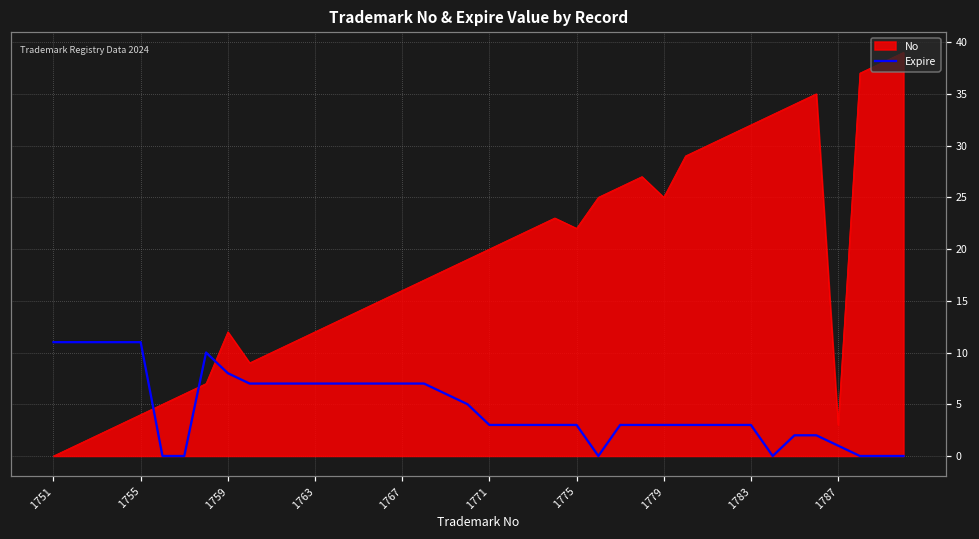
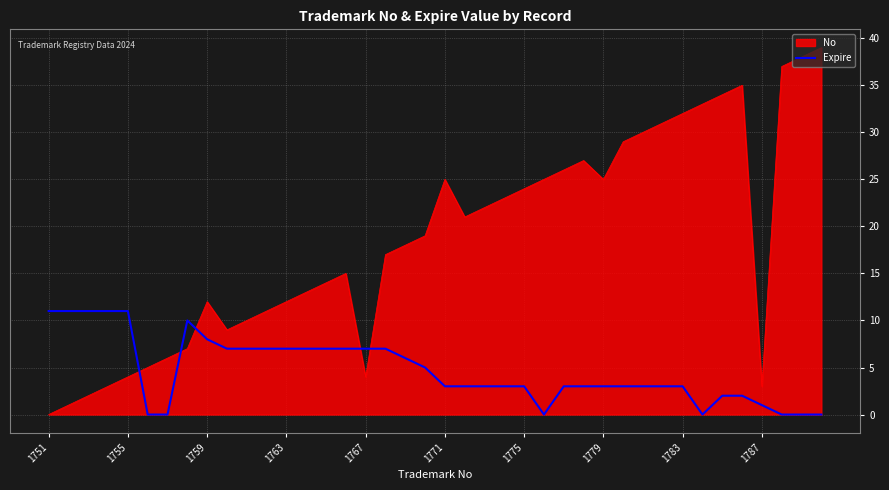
  {
    "No": {
      "1751": 0,
      "1755": 4,
      "1759": 12,
      "1763": 12,
-     "1767": 16,
-     "1771": 20,
-     "1775": 22,
+     "1767": 4,
+     "1771": 25,
+     "1775": 24,
      "1779": 25,
      "1783": 32,
      "1787": 3
    },
    "Expire": {
      "1751": 11,
      "1755": 11,
      "1759": 8,
      "1763": 7,
      "1767": 7,
      "1771": 3,
      "1775": 3,
      "1779": 3,
      "1783": 3,
      "1787": 1
    }
  }
